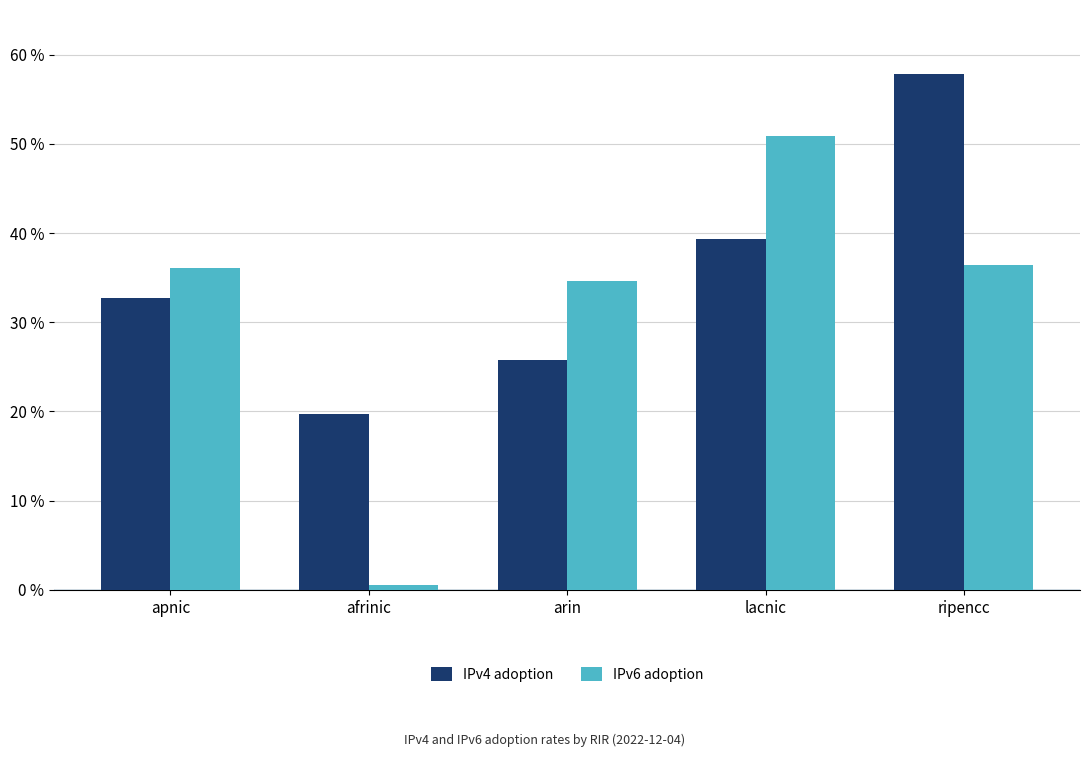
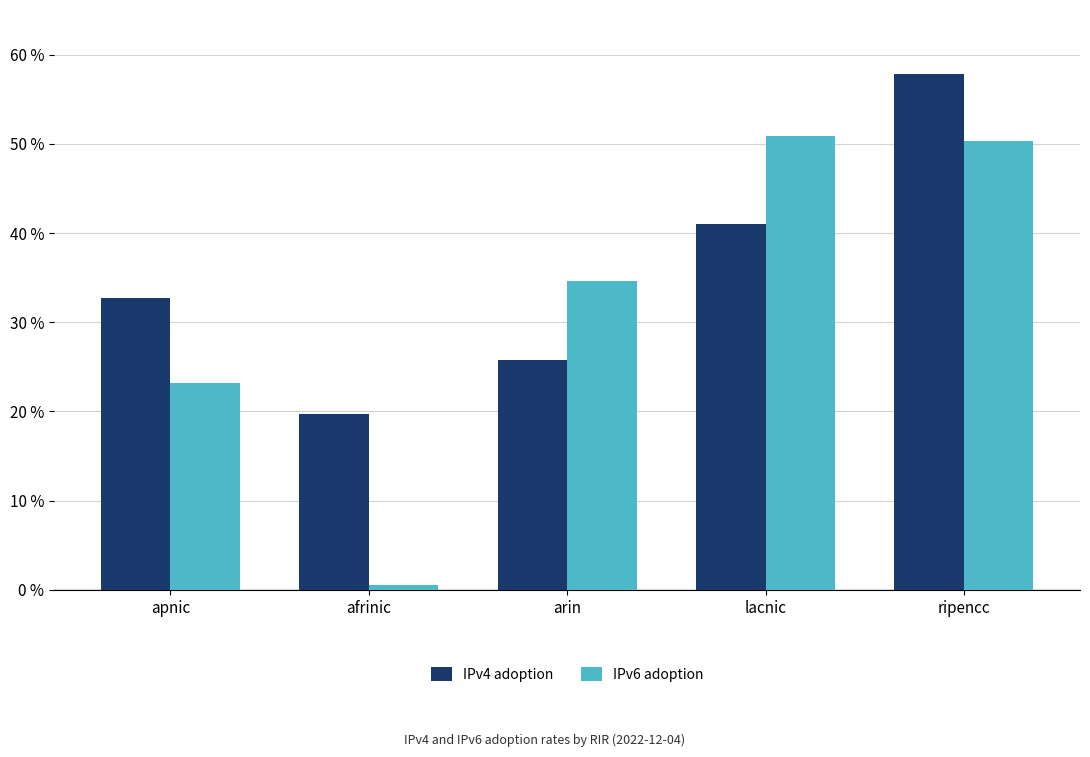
  {
    "IPv4 adoption": {
      "apnic": "33 %",
      "afrinic": "20 %",
      "arin": "26 %",
-     "lacnic": "39 %",
+     "lacnic": "41 %",
      "ripencc": "58 %"
    },
    "IPv6 adoption": {
-     "apnic": "36 %",
+     "apnic": "23 %",
      "afrinic": "1 %",
      "arin": "35 %",
      "lacnic": "51 %",
-     "ripencc": "36 %"
+     "ripencc": "50 %"
    }
  }
